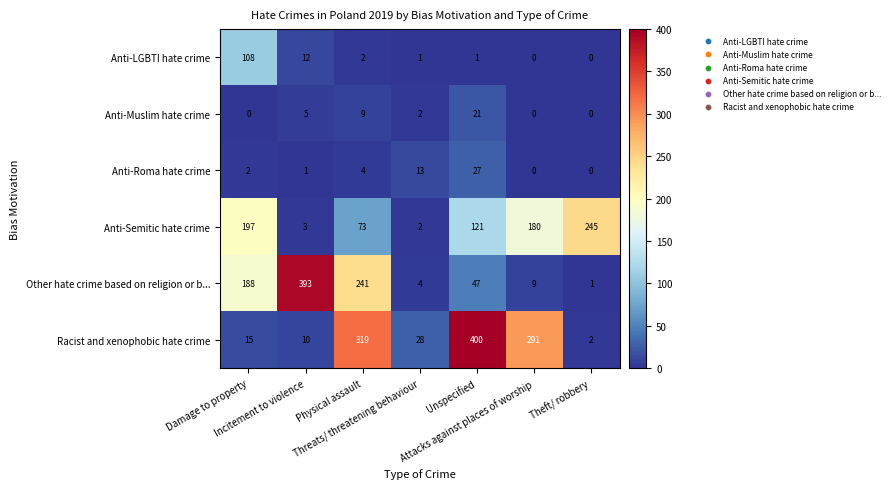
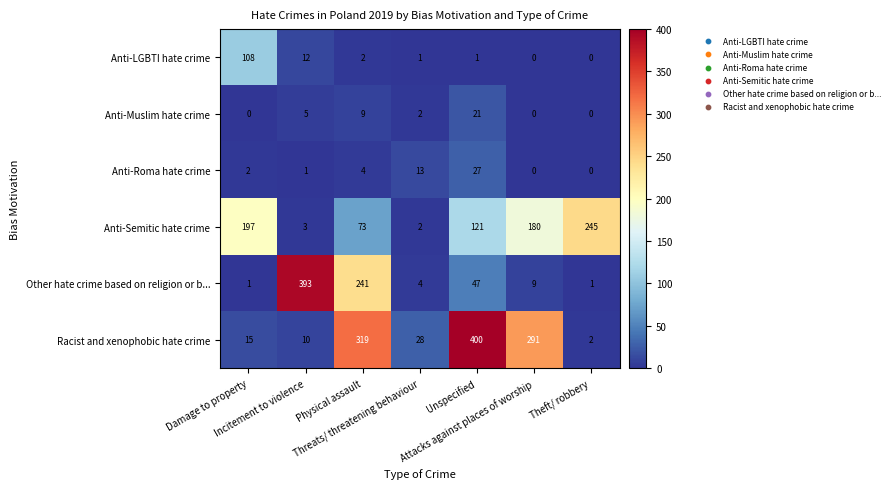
  {
    "Anti-LGBTI hate crime": {
      "Damage to property": 108,
      "Incitement to violence": 12,
      "Physical assault": 2,
      "Threats/ threatening behaviour": 1,
      "Unspecified": 1,
      "Attacks against places of worship": 0,
      "Theft/ robbery": 0
    },
    "Anti-Muslim hate crime": {
      "Damage to property": 0,
      "Incitement to violence": 5,
      "Physical assault": 9,
      "Threats/ threatening behaviour": 2,
      "Unspecified": 21,
      "Attacks against places of worship": 0,
      "Theft/ robbery": 0
    },
    "Anti-Roma hate crime": {
      "Damage to property": 2,
      "Incitement to violence": 1,
      "Physical assault": 4,
      "Threats/ threatening behaviour": 13,
      "Unspecified": 27,
      "Attacks against places of worship": 0,
      "Theft/ robbery": 0
    },
    "Anti-Semitic hate crime": {
      "Damage to property": 197,
      "Incitement to violence": 3,
      "Physical assault": 73,
      "Threats/ threatening behaviour": 2,
      "Unspecified": 121,
      "Attacks against places of worship": 180,
      "Theft/ robbery": 245
    },
    "Other hate crime based on religion or b...": {
-     "Damage to property": 188,
+     "Damage to property": 1,
      "Incitement to violence": 393,
      "Physical assault": 241,
      "Threats/ threatening behaviour": 4,
      "Unspecified": 47,
      "Attacks against places of worship": 9,
      "Theft/ robbery": 1
    },
    "Racist and xenophobic hate crime": {
      "Damage to property": 15,
      "Incitement to violence": 10,
      "Physical assault": 319,
      "Threats/ threatening behaviour": 28,
      "Unspecified": 400,
      "Attacks against places of worship": 291,
      "Theft/ robbery": 2
    }
  }
